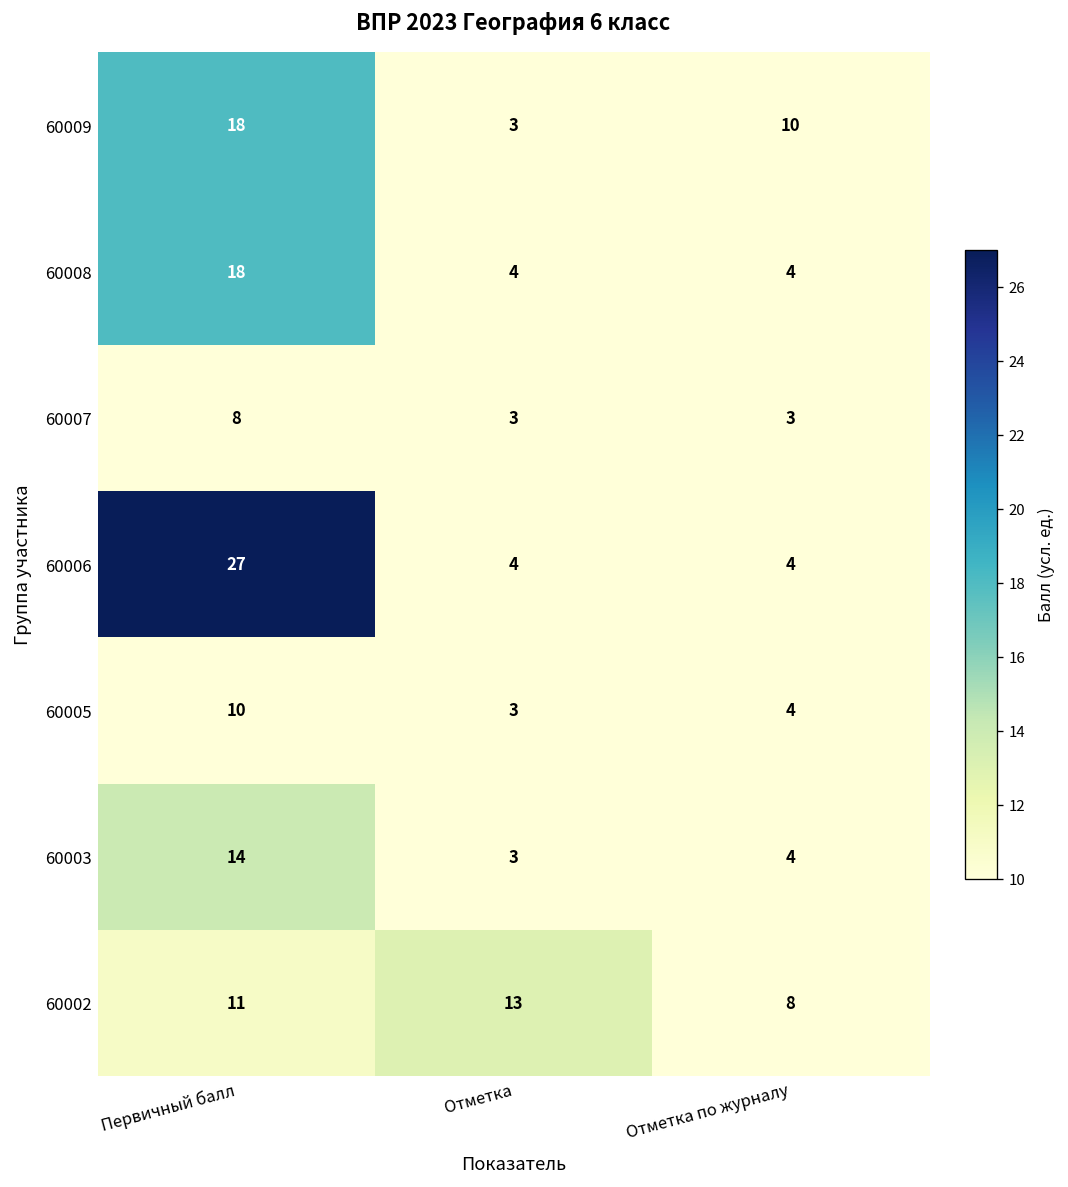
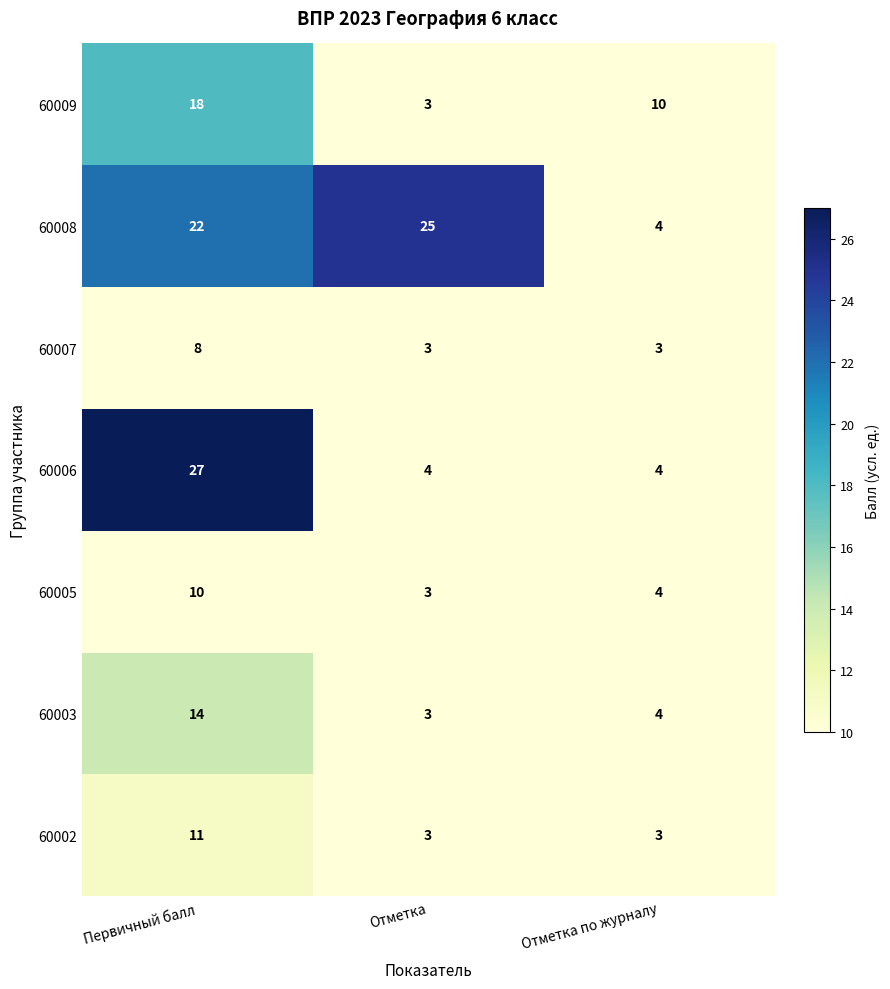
  {
    "60009": {
      "Первичный балл": 18,
      "Отметка": 3,
      "Отметка по журналу": 10
    },
    "60008": {
-     "Первичный балл": 18,
-     "Отметка": 4,
+     "Первичный балл": 22,
+     "Отметка": 25,
      "Отметка по журналу": 4
    },
    "60007": {
      "Первичный балл": 8,
      "Отметка": 3,
      "Отметка по журналу": 3
    },
    "60006": {
      "Первичный балл": 27,
      "Отметка": 4,
      "Отметка по журналу": 4
    },
    "60005": {
      "Первичный балл": 10,
      "Отметка": 3,
      "Отметка по журналу": 4
    },
    "60003": {
      "Первичный балл": 14,
      "Отметка": 3,
      "Отметка по журналу": 4
    },
    "60002": {
      "Первичный балл": 11,
-     "Отметка": 13,
-     "Отметка по журналу": 8
+     "Отметка": 3,
+     "Отметка по журналу": 3
    }
  }
